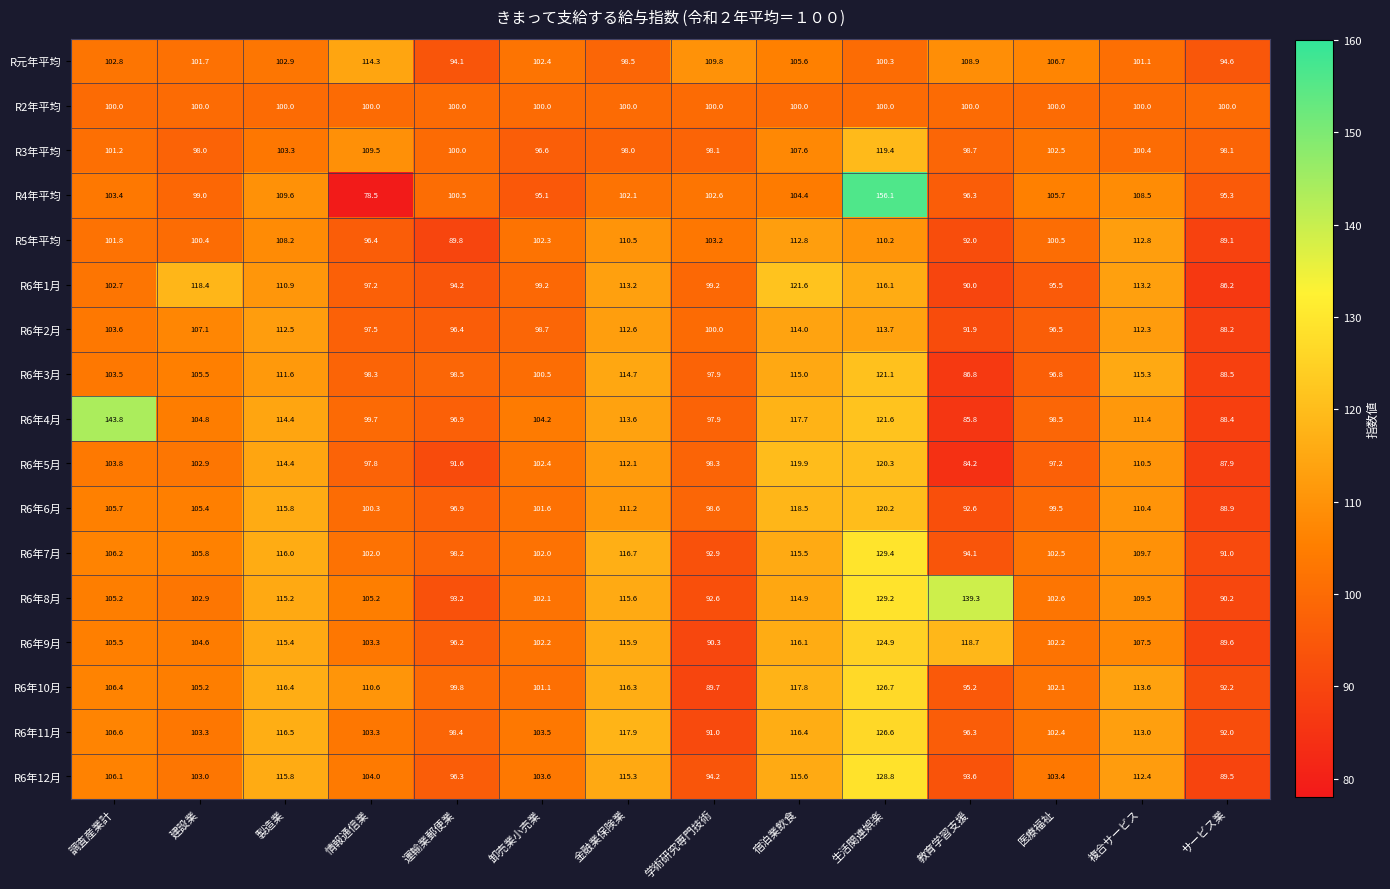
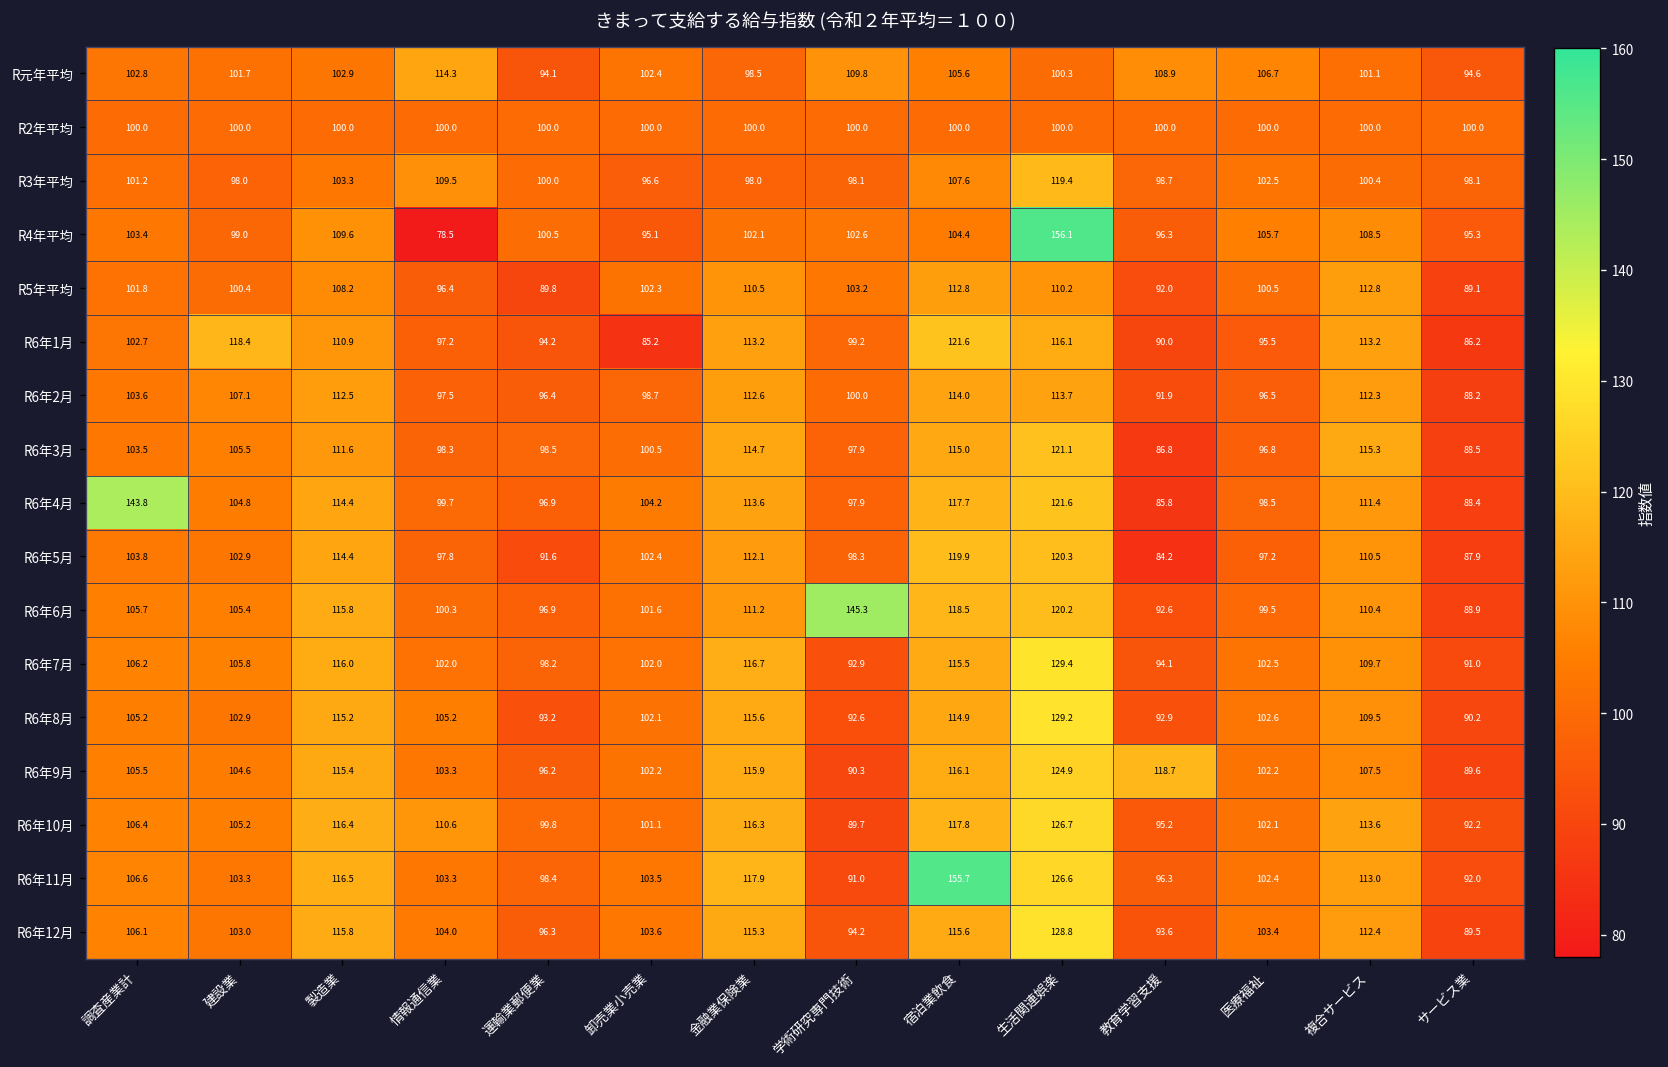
  {
    "R6年1月": {
      "調査産業計": 102.7,
      "建設業": 118.4,
      "製造業": 110.9,
      "情報通信業": 97.2,
      "運輸業郵便業": 94.2,
-     "卸売業小売業": 99.2,
+     "卸売業小売業": 85.2,
      "金融業保険業": 113.2,
      "学術研究専門技術": 99.2,
      "宿泊業飲食": 121.6,
      "生活関連娯楽": 116.1,
      "教育学習支援": 90.0,
      "医療福祉": 95.5,
      "複合サービス": 113.2,
      "サービス業": 86.2
    },
    "R6年6月": {
      "調査産業計": 105.7,
      "建設業": 105.4,
      "製造業": 115.8,
      "情報通信業": 100.3,
      "運輸業郵便業": 96.9,
      "卸売業小売業": 101.6,
      "金融業保険業": 111.2,
-     "学術研究専門技術": 98.6,
+     "学術研究専門技術": 145.3,
      "宿泊業飲食": 118.5,
      "生活関連娯楽": 120.2,
      "教育学習支援": 92.6,
      "医療福祉": 99.5,
      "複合サービス": 110.4,
      "サービス業": 88.9
    },
    "R6年8月": {
      "調査産業計": 105.2,
      "建設業": 102.9,
      "製造業": 115.2,
      "情報通信業": 105.2,
      "運輸業郵便業": 93.2,
      "卸売業小売業": 102.1,
      "金融業保険業": 115.6,
      "学術研究専門技術": 92.6,
      "宿泊業飲食": 114.9,
      "生活関連娯楽": 129.2,
-     "教育学習支援": 139.3,
+     "教育学習支援": 92.9,
      "医療福祉": 102.6,
      "複合サービス": 109.5,
      "サービス業": 90.2
    },
    "R6年11月": {
      "調査産業計": 106.6,
      "建設業": 103.3,
      "製造業": 116.5,
      "情報通信業": 103.3,
      "運輸業郵便業": 98.4,
      "卸売業小売業": 103.5,
      "金融業保険業": 117.9,
      "学術研究専門技術": 91.0,
-     "宿泊業飲食": 116.4,
+     "宿泊業飲食": 155.7,
      "生活関連娯楽": 126.6,
      "教育学習支援": 96.3,
      "医療福祉": 102.4,
      "複合サービス": 113.0,
      "サービス業": 92.0
    }
  }
